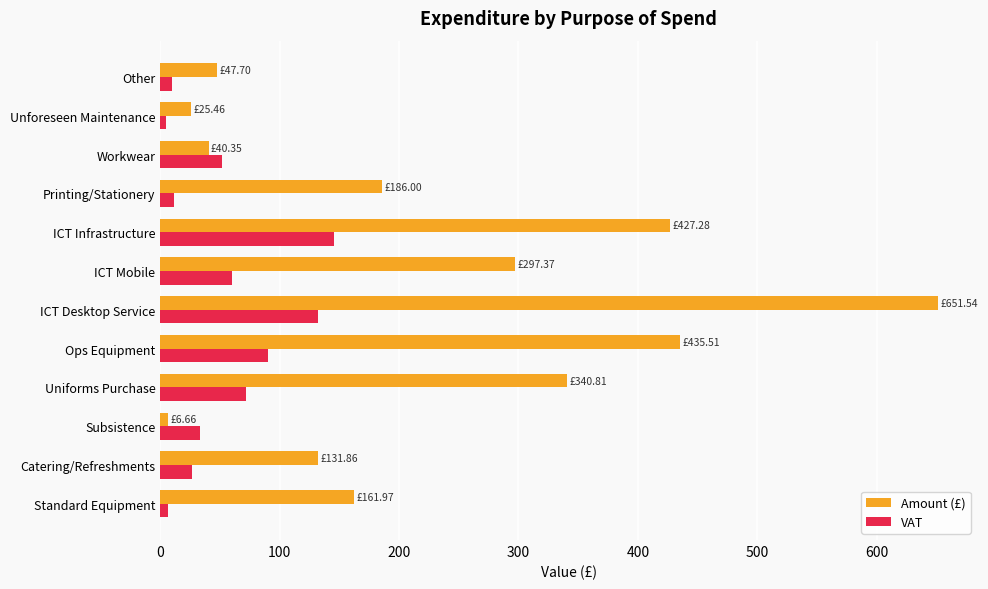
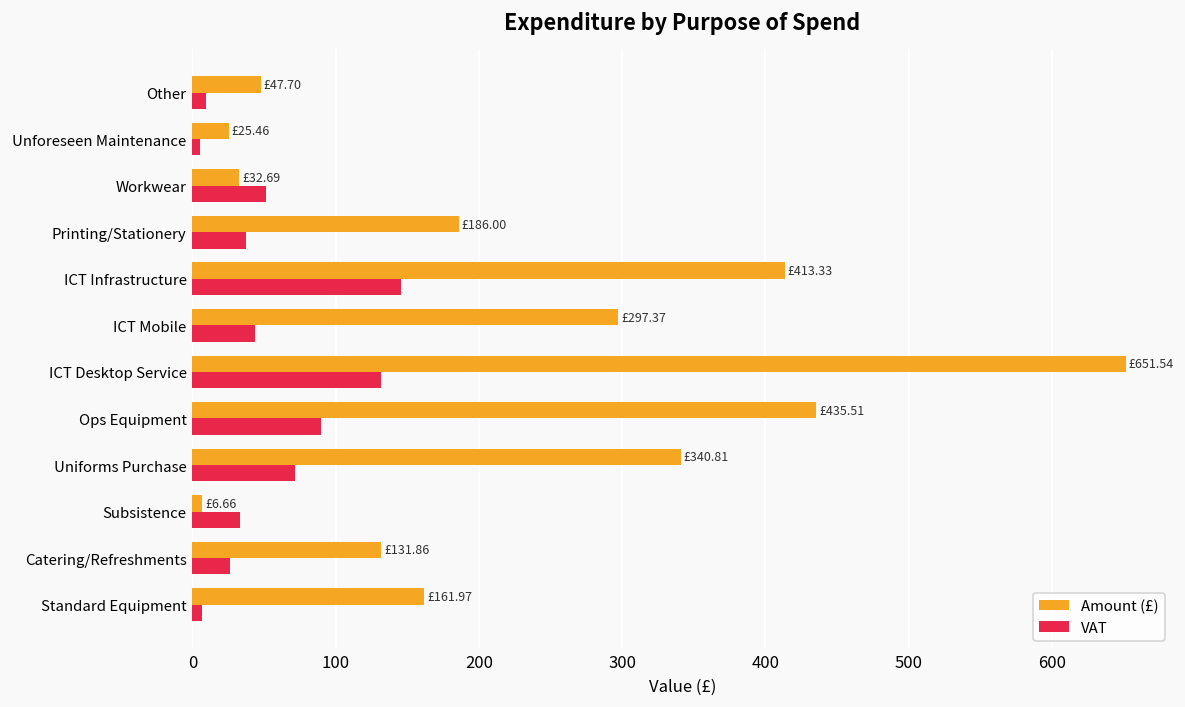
  {
    "Amount (£)": {
      "Other": "£47.70",
      "Unforeseen Maintenance": "£25.46",
-     "Workwear": "£40.35",
+     "Workwear": "£32.69",
      "Printing/Stationery": "£186.00",
-     "ICT Infrastructure": "£427.28",
+     "ICT Infrastructure": "£413.33",
      "ICT Mobile": "£297.37",
      "ICT Desktop Service": "£651.54",
      "Ops Equipment": "£435.51",
      "Uniforms Purchase": "£340.81",
      "Subsistence": "£6.66",
      "Catering/Refreshments": "£131.86",
      "Standard Equipment": "£161.97"
    },
    "VAT": {
      "Other": "10",
      "Unforeseen Maintenance": "5",
      "Workwear": "51",
-     "Printing/Stationery": "12",
+     "Printing/Stationery": "37",
      "ICT Infrastructure": "146",
-     "ICT Mobile": "60",
+     "ICT Mobile": "44",
      "ICT Desktop Service": "132",
      "Ops Equipment": "90",
      "Uniforms Purchase": "72",
      "Subsistence": "33",
      "Catering/Refreshments": "26",
      "Standard Equipment": "7"
    }
  }
